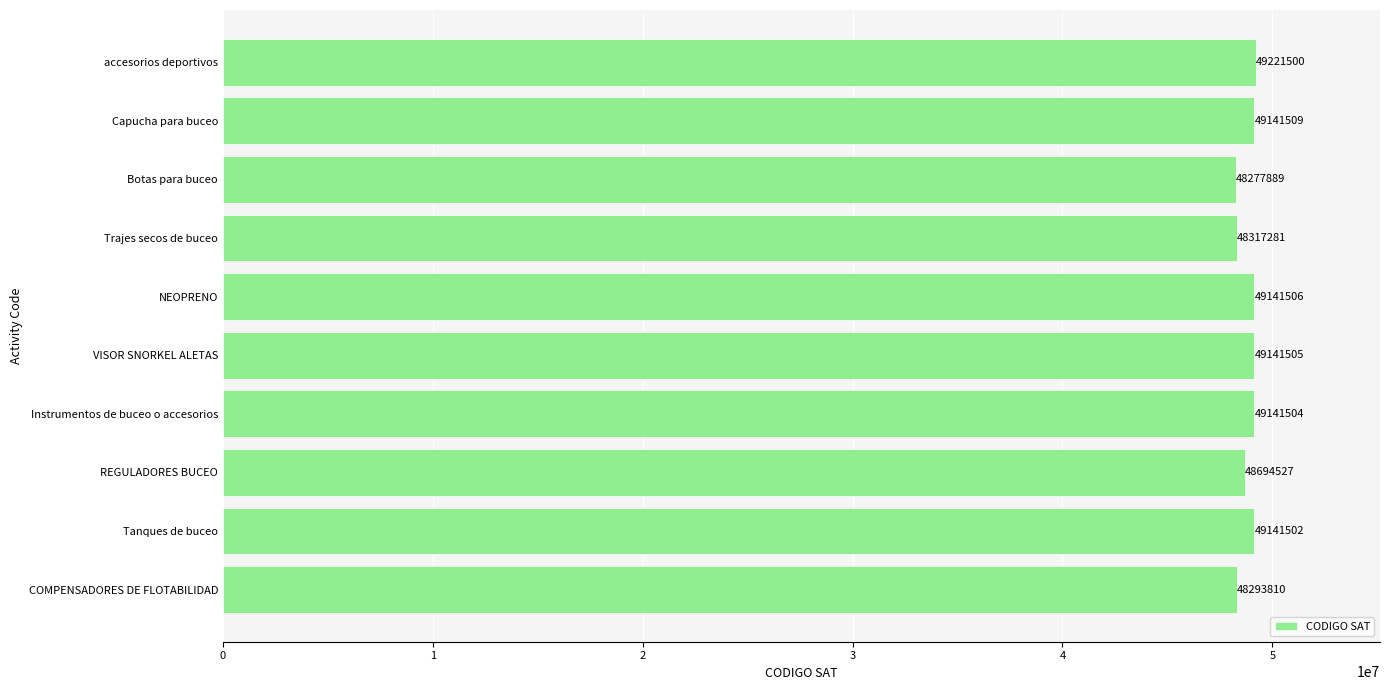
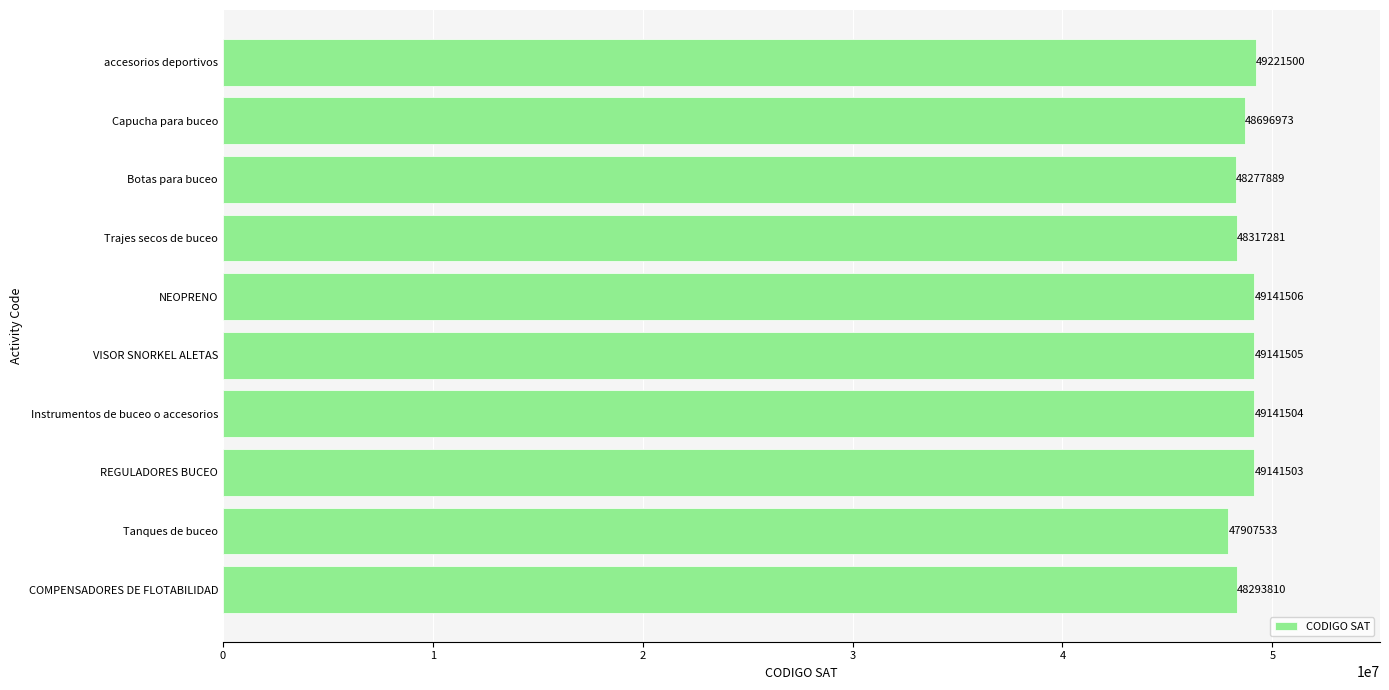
  {
    "accesorios deportivos": 49221500,
-   "Capucha para buceo": 49141509,
+   "Capucha para buceo": 48696973,
    "Botas para buceo": 48277889,
    "Trajes secos de buceo": 48317281,
    "NEOPRENO": 49141506,
    "VISOR SNORKEL ALETAS": 49141505,
    "Instrumentos de buceo o accesorios": 49141504,
-   "REGULADORES BUCEO": 48694527,
-   "Tanques de buceo": 49141502,
+   "REGULADORES BUCEO": 49141503,
+   "Tanques de buceo": 47907533,
    "COMPENSADORES DE FLOTABILIDAD": 48293810
  }
